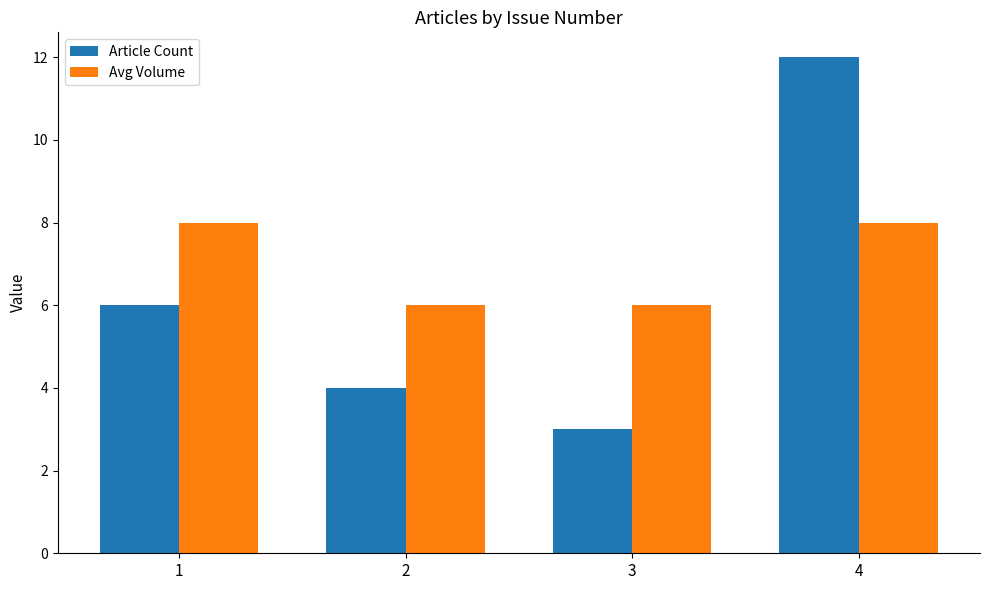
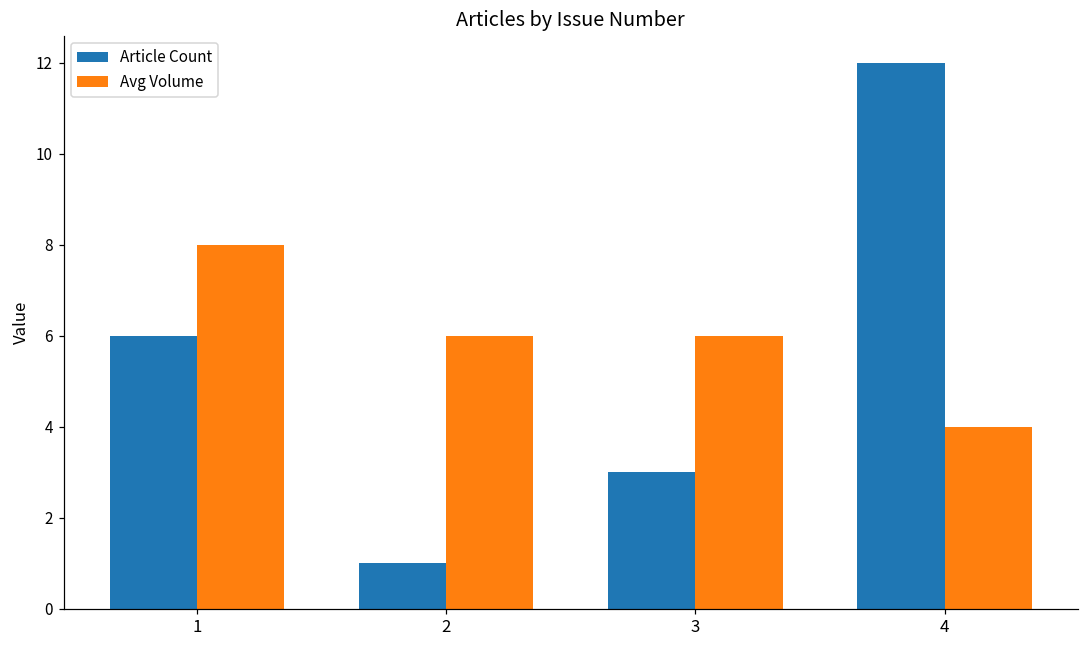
  {
    "Article Count": {
      "1": 6,
-     "2": 4,
+     "2": 1,
      "3": 3,
      "4": 12
    },
    "Avg Volume": {
      "1": 8,
      "2": 6,
      "3": 6,
-     "4": 8
+     "4": 4
    }
  }
